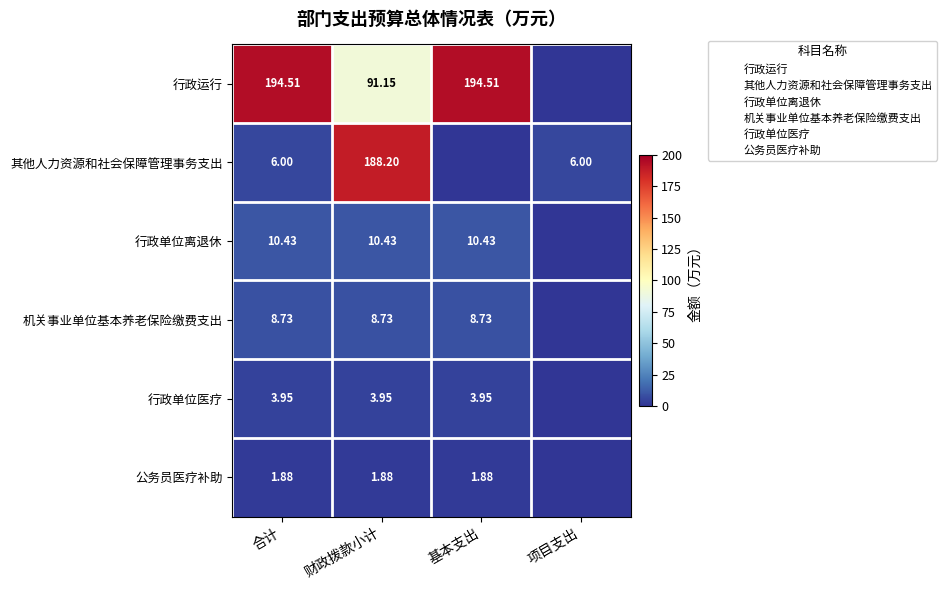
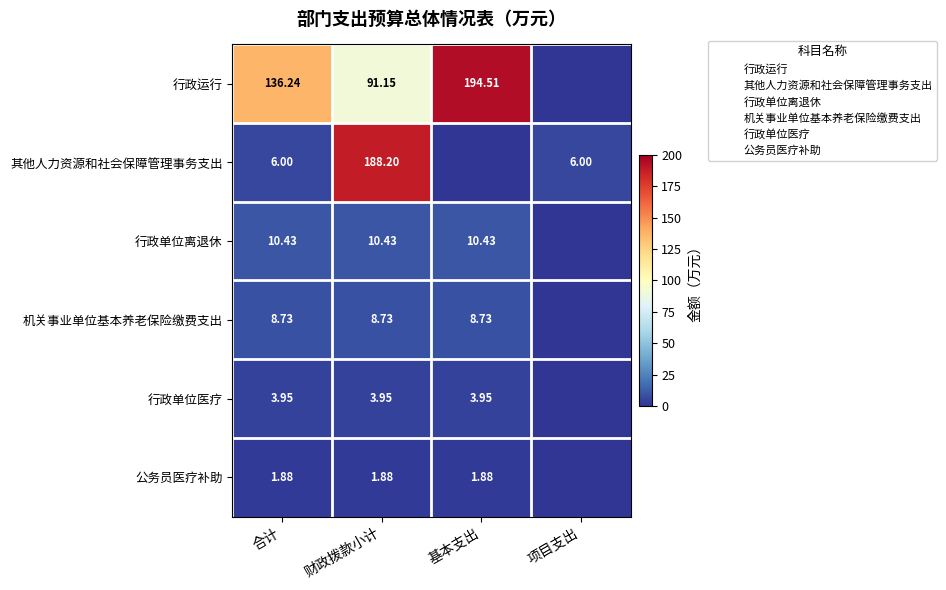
  {
    "行政运行": {
-     "合计": 194.51
+     "合计": 136.24
    }
  }
